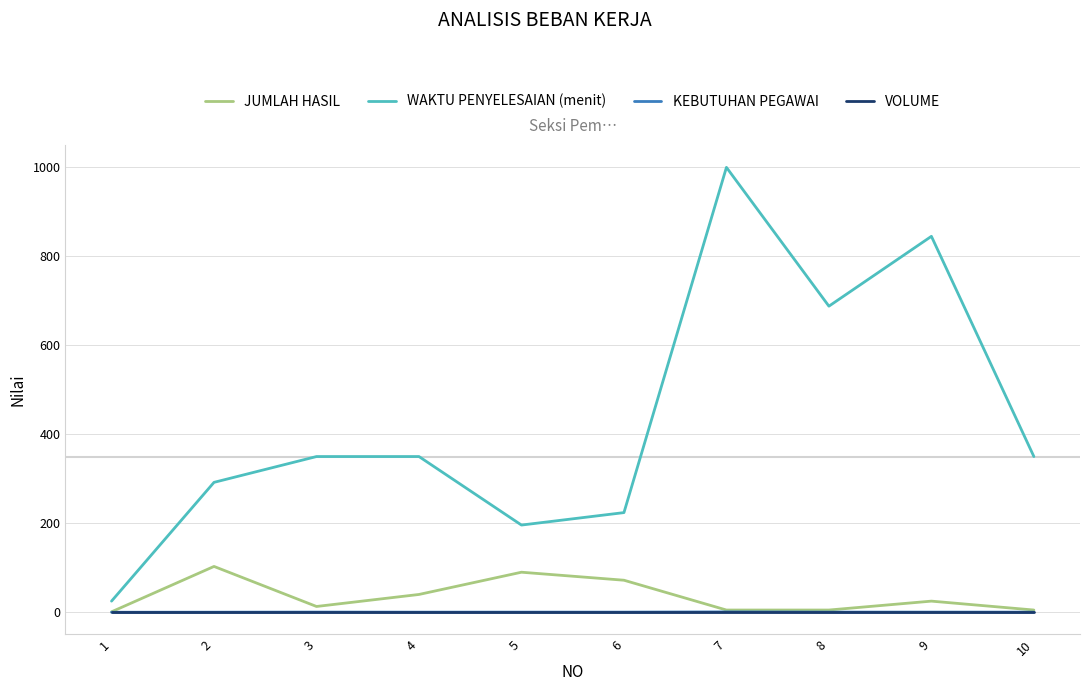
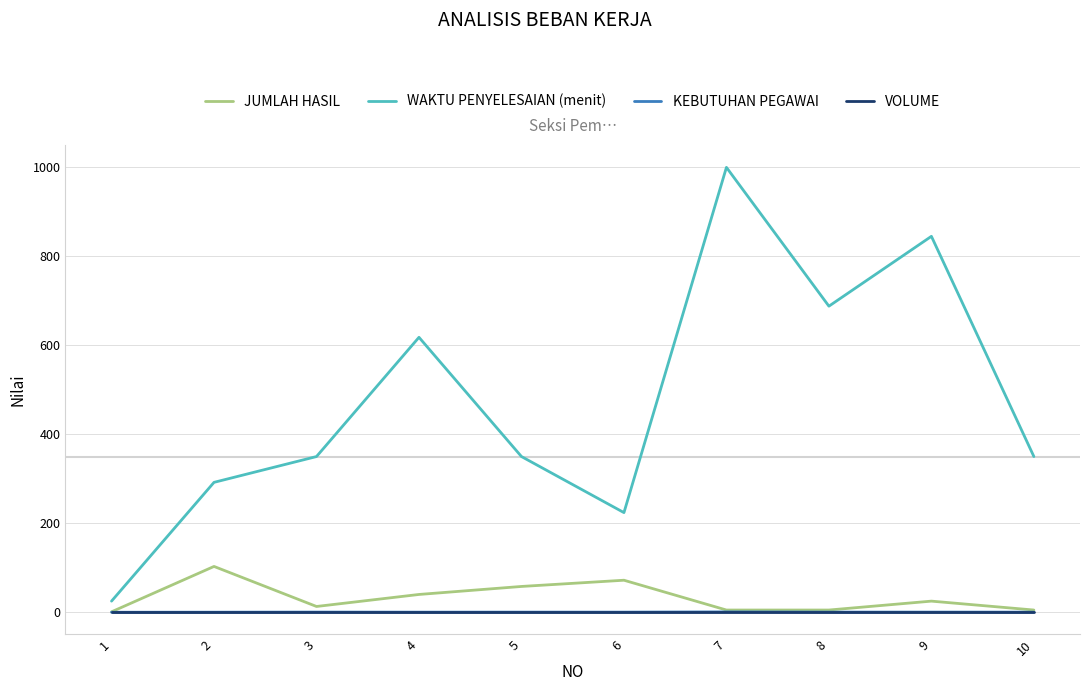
  {
    "JUMLAH HASIL": {
      "2": 100,
      "3": 10,
      "4": 40,
-     "5": 90,
+     "5": 60,
      "6": 70,
      "9": 30
    },
    "WAKTU PENYELESAIAN (menit)": {
      "1": 30,
      "2": 290,
      "3": 350,
-     "4": 350,
-     "5": 200,
+     "4": 620,
+     "5": 350,
      "6": 220,
      "7": 1000,
      "8": 690,
      "9": 850,
      "10": 350
    },
    "VOLUME": {
      "2": 0,
      "3": 0,
      "4": 0,
      "5": 0,
      "6": 0,
      "9": 0
    }
  }
